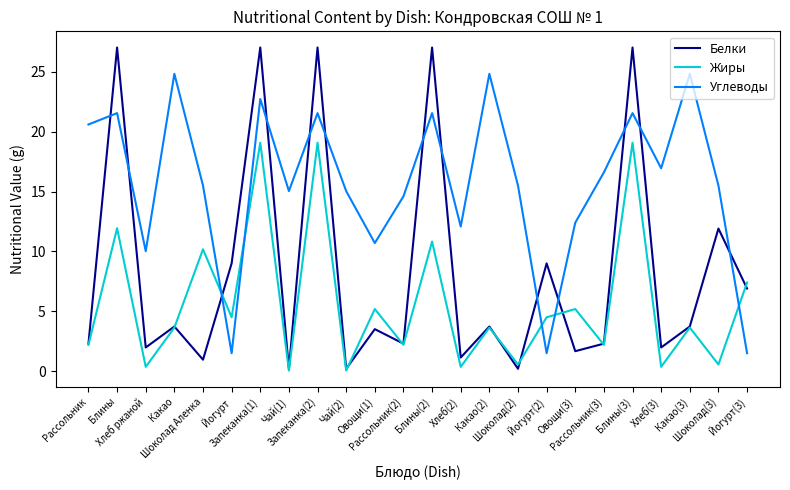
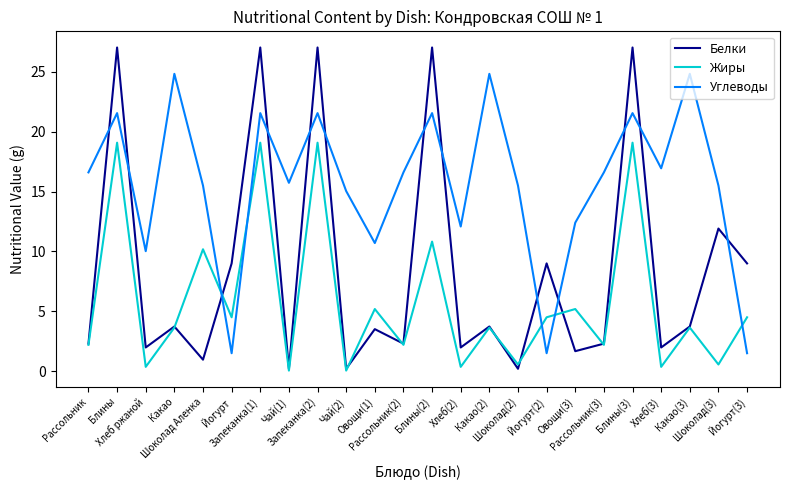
  {
    "Белки": {
      "Блины": 27.0,
      "Хлеб ржаной": 2.0,
      "Шоколад Аленка": 1.0,
      "Йогурт": 9.0,
      "Запеканка(1)": 27.0,
      "Запеканка(2)": 27.0,
      "Овощи(1)": 3.5,
      "Блины(2)": 27.0,
-     "Хлеб(2)": 1.1,
+     "Хлеб(2)": 2.0,
      "Шоколад(2)": 0.2,
      "Йогурт(2)": 9.0,
      "Овощи(3)": 1.7,
      "Блины(3)": 27.0,
      "Хлеб(3)": 2.0,
      "Шоколад(3)": 11.9,
-     "Йогурт(3)": 6.9
+     "Йогурт(3)": 9.0
    },
    "Жиры": {
-     "Блины": 11.9,
+     "Блины": 19.1,
      "Хлеб ржаной": 0.4,
      "Шоколад Аленка": 10.2,
      "Йогурт": 4.5,
      "Запеканка(1)": 19.1,
      "Запеканка(2)": 19.1,
      "Овощи(1)": 5.2,
      "Блины(2)": 10.8,
      "Хлеб(2)": 0.4,
      "Шоколад(2)": 0.6,
      "Йогурт(2)": 4.5,
      "Овощи(3)": 5.2,
      "Блины(3)": 19.1,
      "Хлеб(3)": 0.4,
      "Шоколад(3)": 0.6,
-     "Йогурт(3)": 7.4
+     "Йогурт(3)": 4.5
    },
    "Углеводы": {
-     "Рассольник": 20.6,
+     "Рассольник": 16.6,
      "Блины": 21.6,
      "Хлеб ржаной": 10.0,
      "Какао": 24.8,
      "Шоколад Аленка": 15.5,
      "Йогурт": 1.5,
-     "Запеканка(1)": 22.7,
-     "Чай(1)": 15.0,
+     "Запеканка(1)": 21.6,
+     "Чай(1)": 15.7,
      "Запеканка(2)": 21.6,
      "Чай(2)": 15.0,
      "Овощи(1)": 10.7,
-     "Рассольник(2)": 14.6,
+     "Рассольник(2)": 16.6,
      "Блины(2)": 21.6,
      "Хлеб(2)": 12.1,
      "Какао(2)": 24.8,
      "Шоколад(2)": 15.5,
      "Йогурт(2)": 1.5,
      "Овощи(3)": 12.4,
      "Рассольник(3)": 16.6,
      "Блины(3)": 21.6,
      "Хлеб(3)": 16.9,
      "Шоколад(3)": 15.5,
      "Йогурт(3)": 1.5
    }
  }
